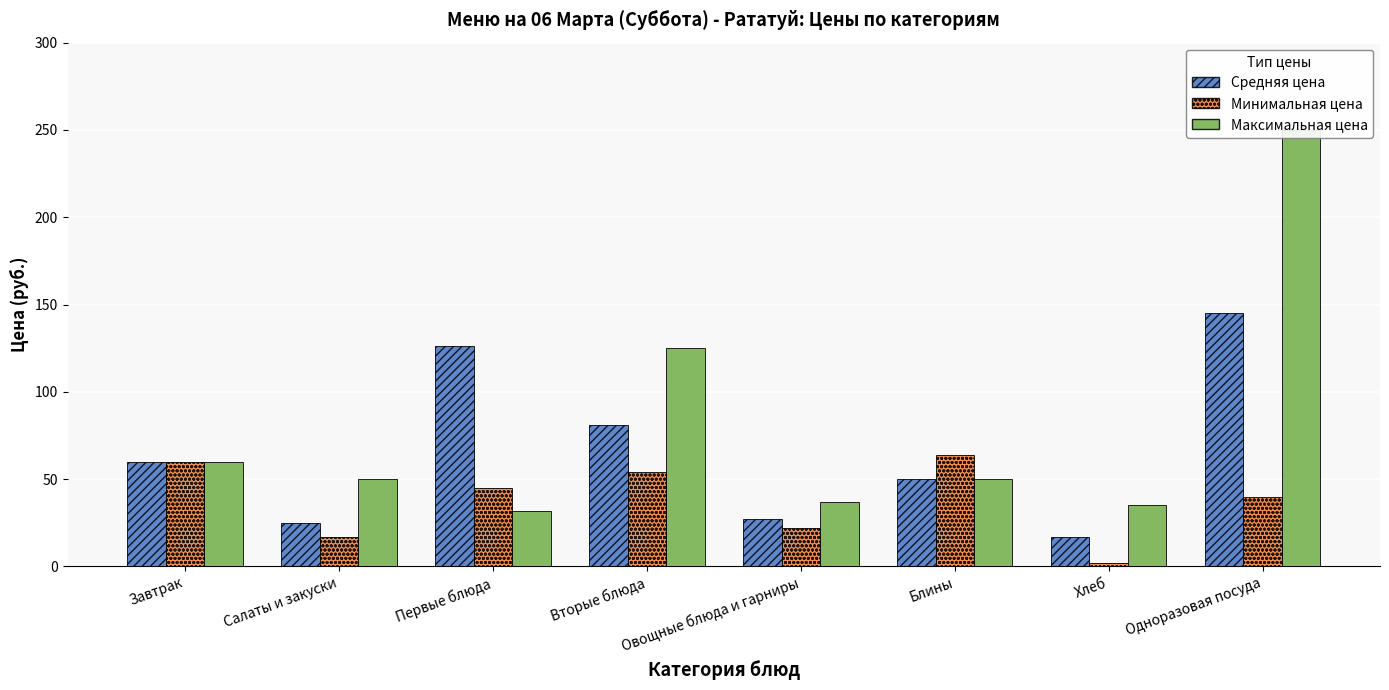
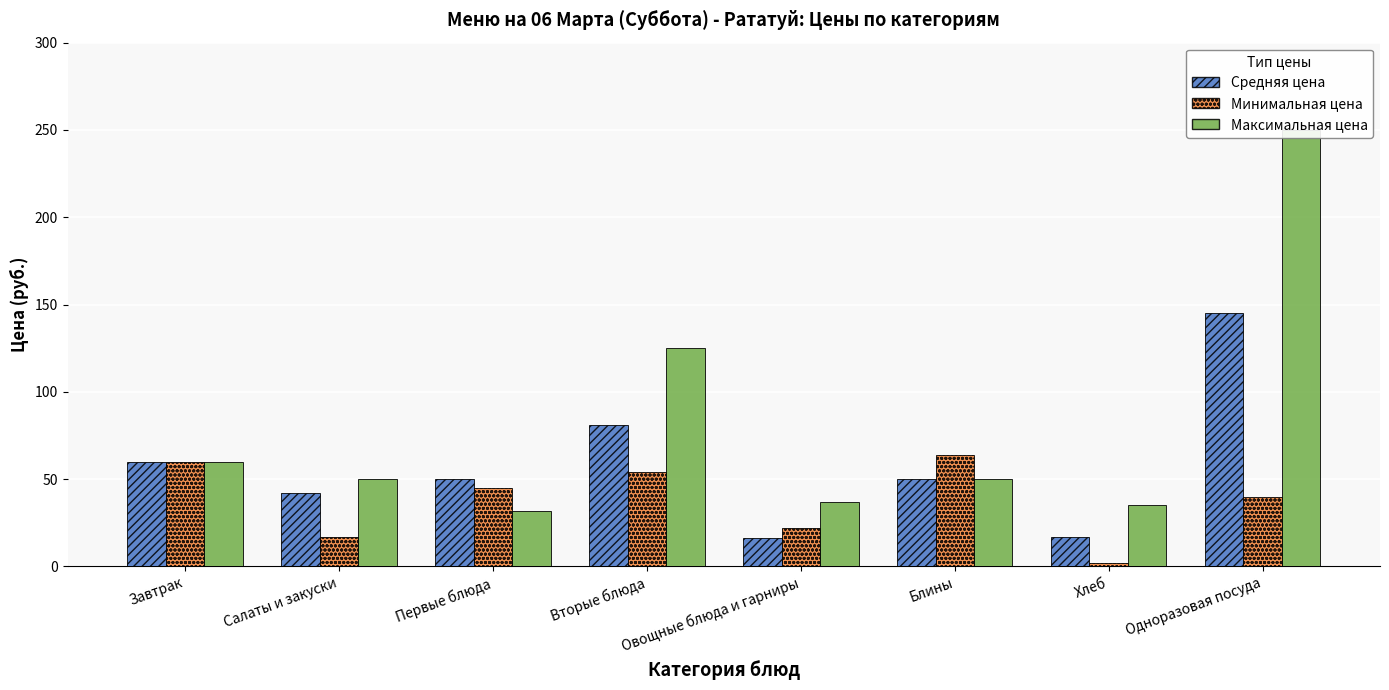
  {
    "Средняя цена": {
      "Завтрак": 60,
-     "Салаты и закуски": 25,
-     "Первые блюда": 126,
+     "Салаты и закуски": 42,
+     "Первые блюда": 50,
      "Вторые блюда": 81,
-     "Овощные блюда и гарниры": 27,
+     "Овощные блюда и гарниры": 16,
      "Блины": 50,
      "Хлеб": 17,
      "Одноразовая посуда": 145
    },
    "Минимальная цена": {
      "Завтрак": 60,
      "Салаты и закуски": 17,
      "Первые блюда": 45,
      "Вторые блюда": 54,
      "Овощные блюда и гарниры": 22,
      "Блины": 64,
      "Хлеб": 2,
      "Одноразовая посуда": 40
    },
    "Максимальная цена": {
      "Завтрак": 60,
      "Салаты и закуски": 50,
      "Первые блюда": 32,
      "Вторые блюда": 125,
      "Овощные блюда и гарниры": 37,
      "Блины": 50,
      "Хлеб": 35
    }
  }
